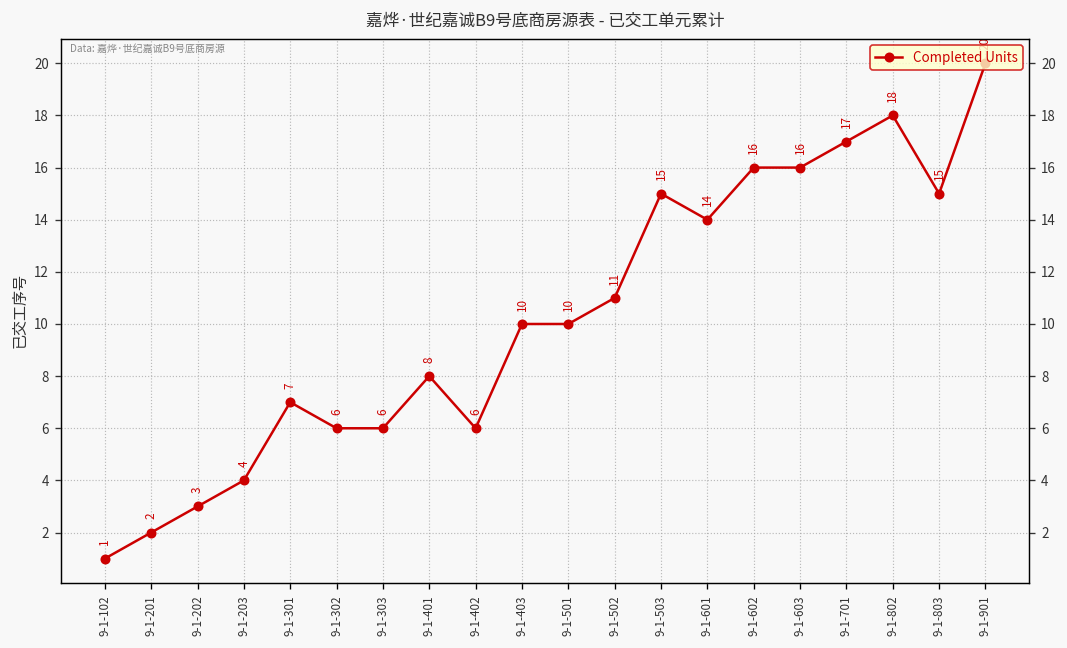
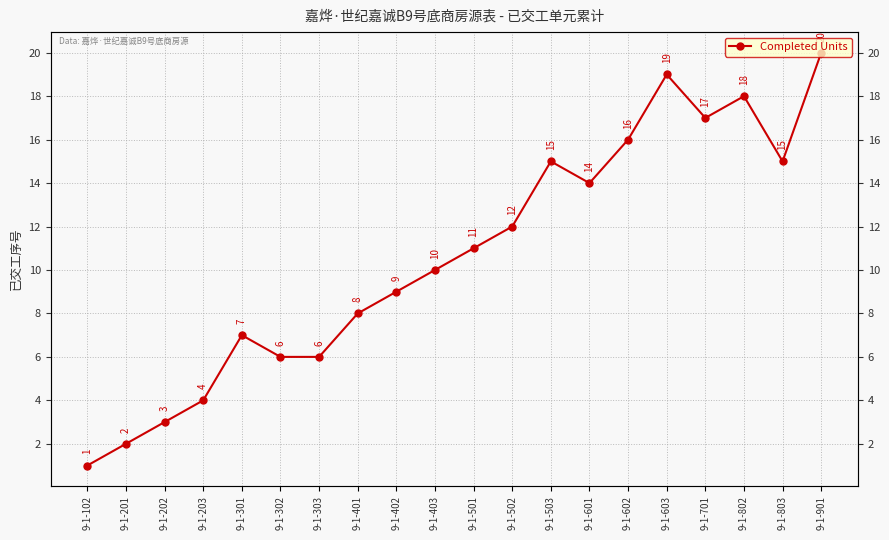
  {
    "9-1-102": 1,
    "9-1-201": 2,
    "9-1-202": 3,
    "9-1-203": 4,
    "9-1-301": 7,
    "9-1-302": 6,
    "9-1-303": 6,
    "9-1-401": 8,
-   "9-1-402": 6,
+   "9-1-402": 9,
    "9-1-403": 10,
-   "9-1-501": 10,
-   "9-1-502": 11,
+   "9-1-501": 11,
+   "9-1-502": 12,
    "9-1-503": 15,
    "9-1-601": 14,
    "9-1-602": 16,
-   "9-1-603": 16,
+   "9-1-603": 19,
    "9-1-701": 17,
    "9-1-802": 18,
    "9-1-803": 15
  }
